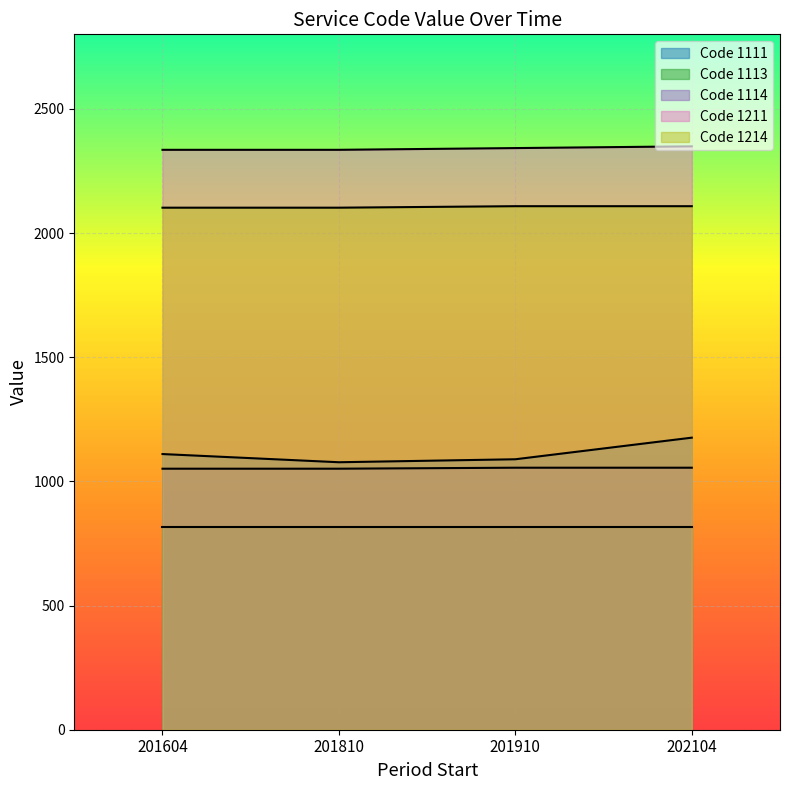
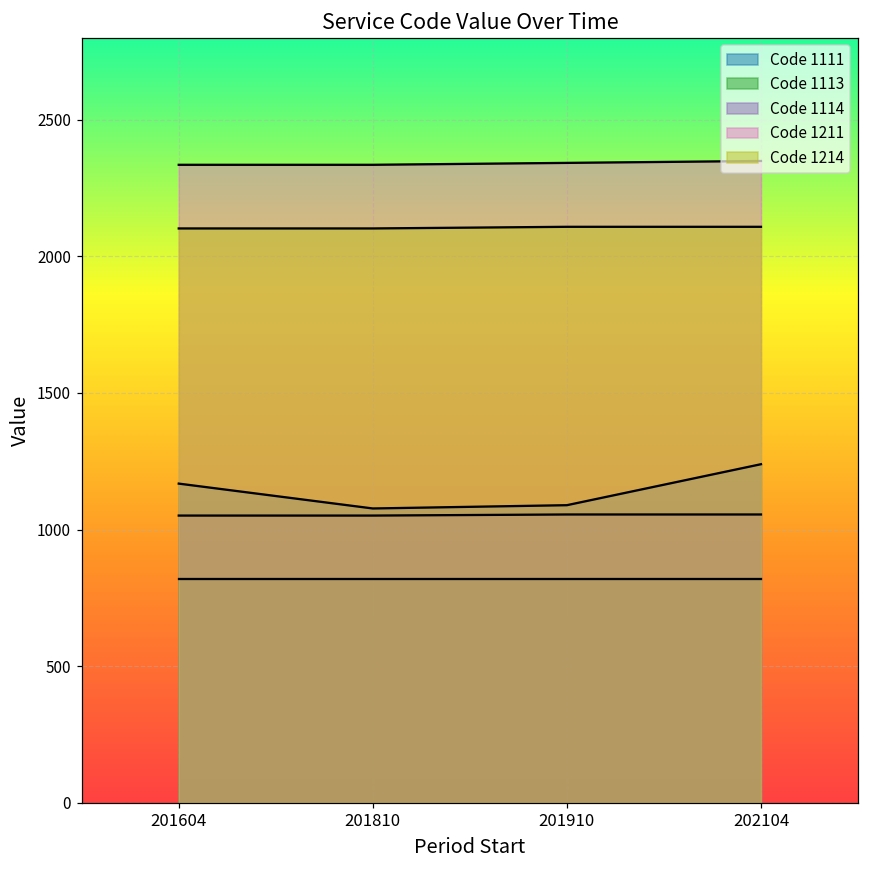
  {
    "Code 1111": {
-     "201604": 1110,
+     "201604": 1170,
      "201810": 1080,
      "201910": 1090,
-     "202104": 1180
+     "202104": 1240
    },
    "Code 1113": {
      "201604": 820,
      "201810": 820,
      "201910": 820,
      "202104": 820
    },
    "Code 1214": {
      "201604": 2100,
      "201810": 2100,
      "201910": 2110,
      "202104": 2110
    }
  }
